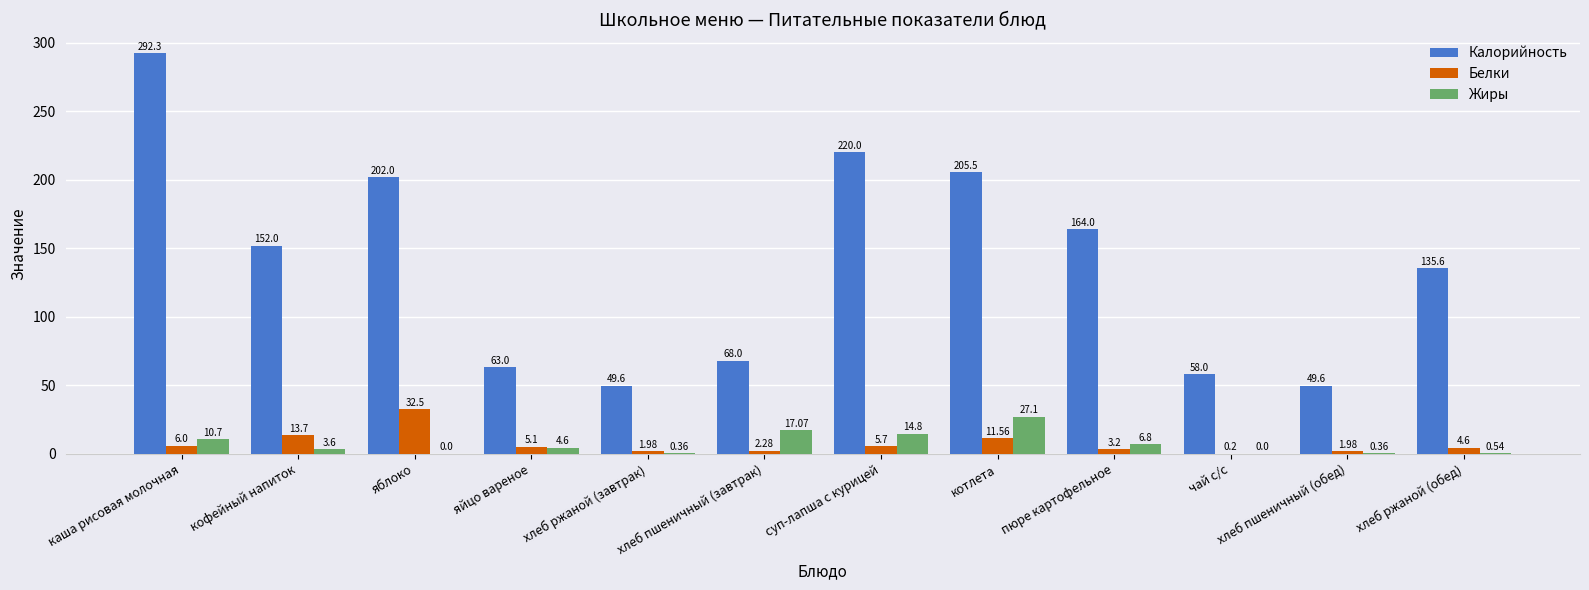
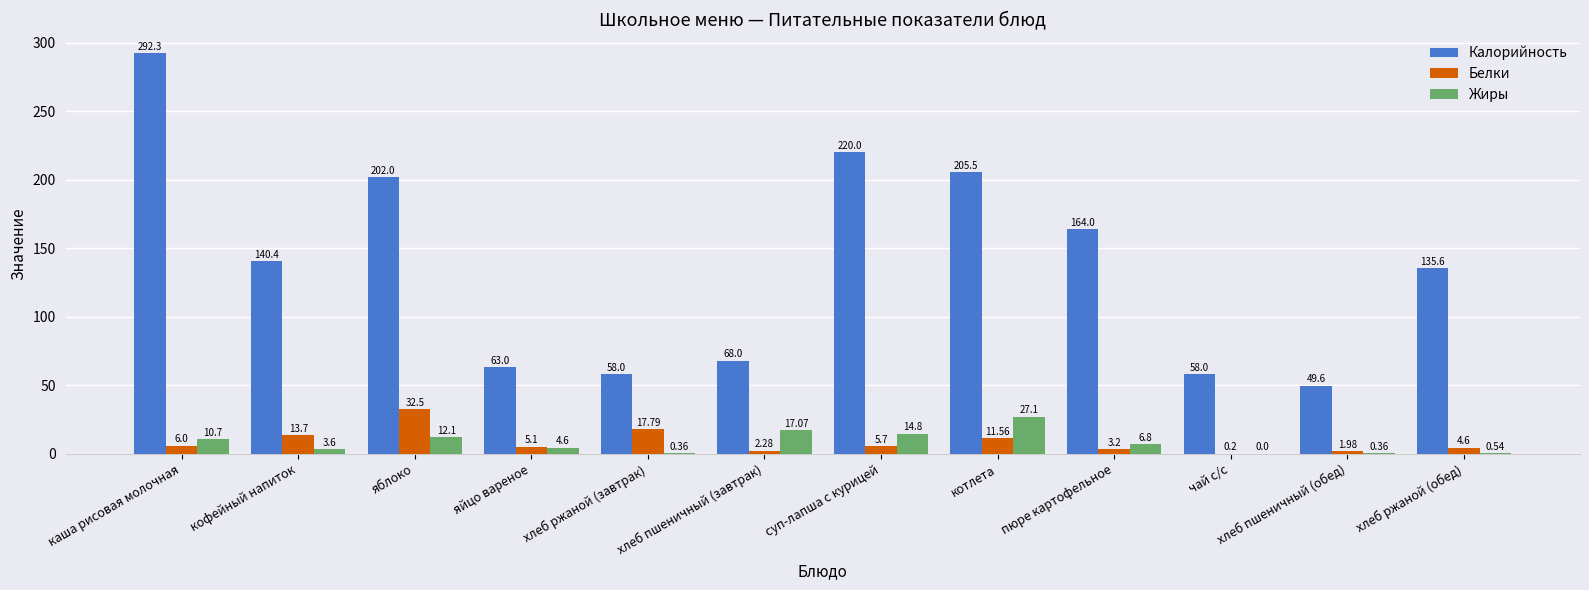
  {
    "Калорийность": {
      "каша рисовая молочная": 292.3,
-     "кофейный напиток": 152.0,
+     "кофейный напиток": 140.4,
      "яблоко": 202.0,
      "яйцо вареное": 63.0,
-     "хлеб ржаной (завтрак)": 49.6,
+     "хлеб ржаной (завтрак)": 58.0,
      "хлеб пшеничный (завтрак)": 68.0,
      "суп-лапша с курицей": 220.0,
      "котлета": 205.5,
      "пюре картофельное": 164.0,
      "чай с/с": 58.0,
      "хлеб пшеничный (обед)": 49.6,
      "хлеб ржаной (обед)": 135.6
    },
    "Белки": {
      "каша рисовая молочная": 6.0,
      "кофейный напиток": 13.7,
      "яблоко": 32.5,
      "яйцо вареное": 5.1,
-     "хлеб ржаной (завтрак)": 1.98,
+     "хлеб ржаной (завтрак)": 17.79,
      "хлеб пшеничный (завтрак)": 2.28,
      "суп-лапша с курицей": 5.7,
      "котлета": 11.56,
      "пюре картофельное": 3.2,
      "чай с/с": 0.2,
      "хлеб пшеничный (обед)": 1.98,
      "хлеб ржаной (обед)": 4.6
    },
    "Жиры": {
      "каша рисовая молочная": 10.7,
      "кофейный напиток": 3.6,
-     "яблоко": 0.0,
+     "яблоко": 12.1,
      "яйцо вареное": 4.6,
      "хлеб ржаной (завтрак)": 0.36,
      "хлеб пшеничный (завтрак)": 17.07,
      "суп-лапша с курицей": 14.8,
      "котлета": 27.1,
      "пюре картофельное": 6.8,
      "чай с/с": 0.0,
      "хлеб пшеничный (обед)": 0.36,
      "хлеб ржаной (обед)": 0.54
    }
  }
